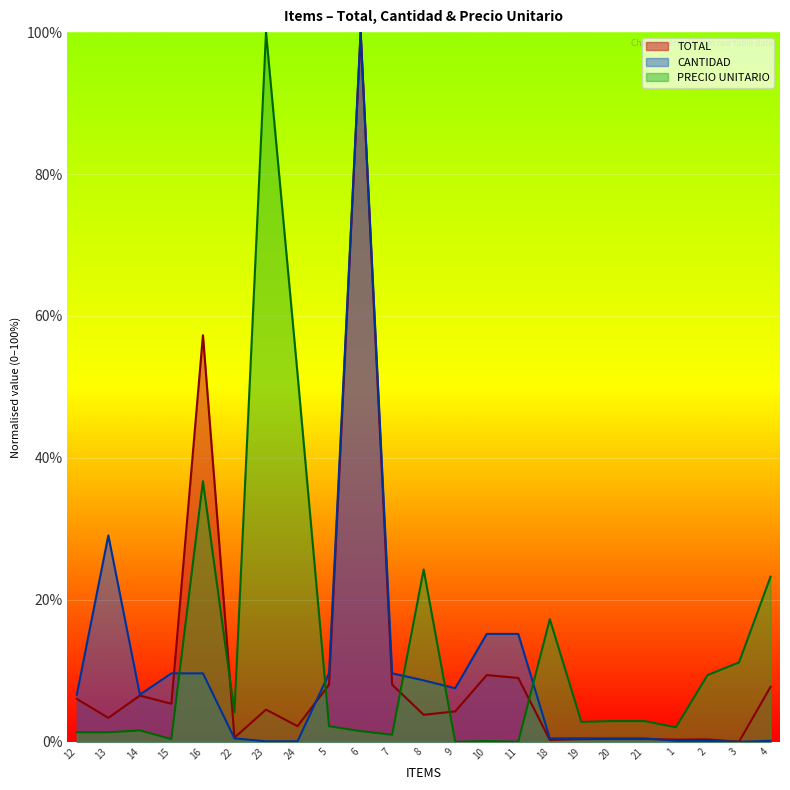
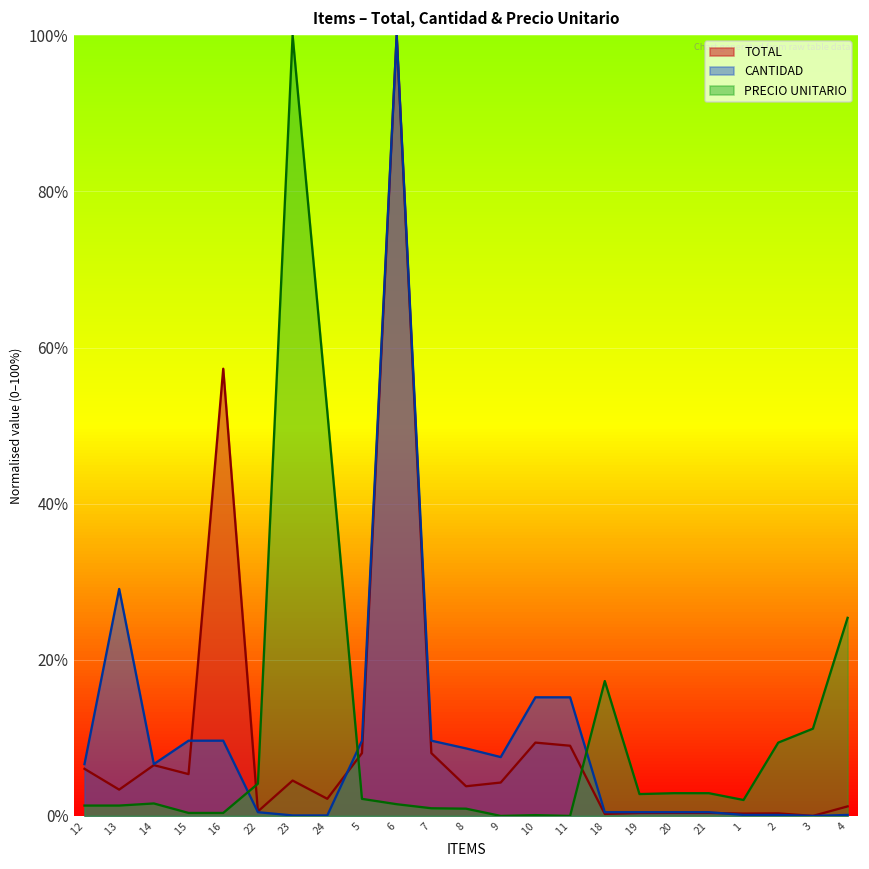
  {
    "TOTAL": {
      "12": "6%",
      "13": "3%",
      "15": "5%",
      "16": "57%",
      "23": "5%",
      "24": "2%",
      "5": "8%",
      "7": "8%",
      "8": "4%",
      "9": "4%",
      "10": "9%",
      "11": "9%",
-     "4": "8%"
+     "4": "1%"
    },
    "CANTIDAD": {
      "12": "7%",
      "13": "29%",
      "15": "10%",
      "16": "10%",
      "23": "0%",
      "24": "0%",
      "5": "10%",
      "7": "10%",
      "8": "9%",
      "9": "8%",
      "10": "15%",
      "11": "15%",
      "4": "0%"
    },
    "PRECIO UNITARIO": {
      "12": "1%",
      "13": "1%",
      "14": "2%",
      "15": "0%",
-     "16": "37%",
+     "16": "0%",
      "22": "4%",
      "23": "100%",
      "24": "52%",
      "5": "2%",
      "6": "1%",
      "7": "1%",
-     "8": "24%",
+     "8": "1%",
      "9": "0%",
      "10": "0%",
      "11": "0%",
      "18": "17%",
      "19": "3%",
      "20": "3%",
      "21": "3%",
      "1": "2%",
      "2": "9%",
      "3": "11%",
-     "4": "23%"
+     "4": "25%"
    }
  }
